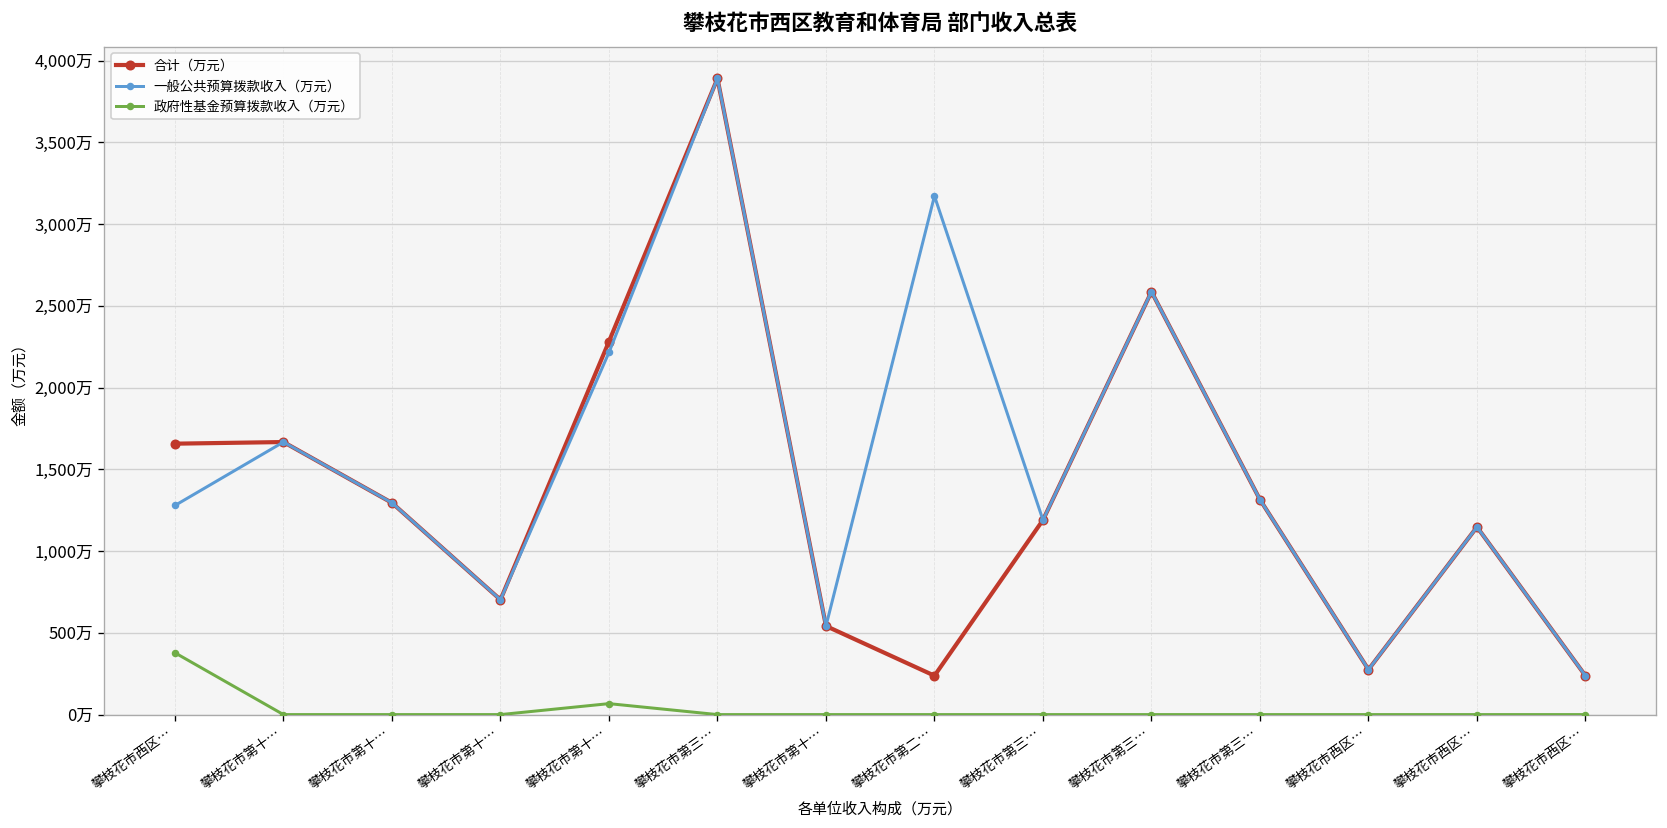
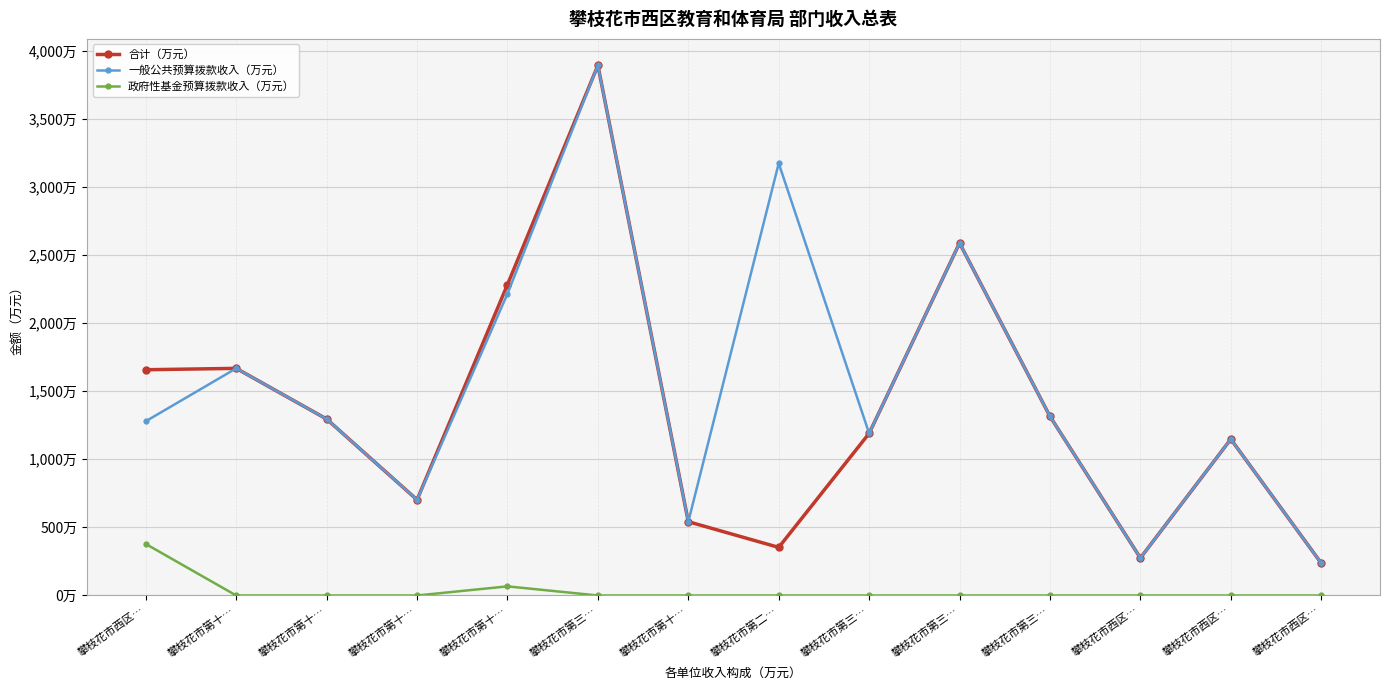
  {
    "合计（万元）": {
-     "攀枝花市第二…": "240万"
+     "攀枝花市第二…": "350万"
    },
    "一般公共预算拨款收入（万元）": {
      "攀枝花市第二…": "3,170万"
    },
    "政府性基金预算拨款收入（万元）": {
      "攀枝花市第二…": "0万"
    }
  }
